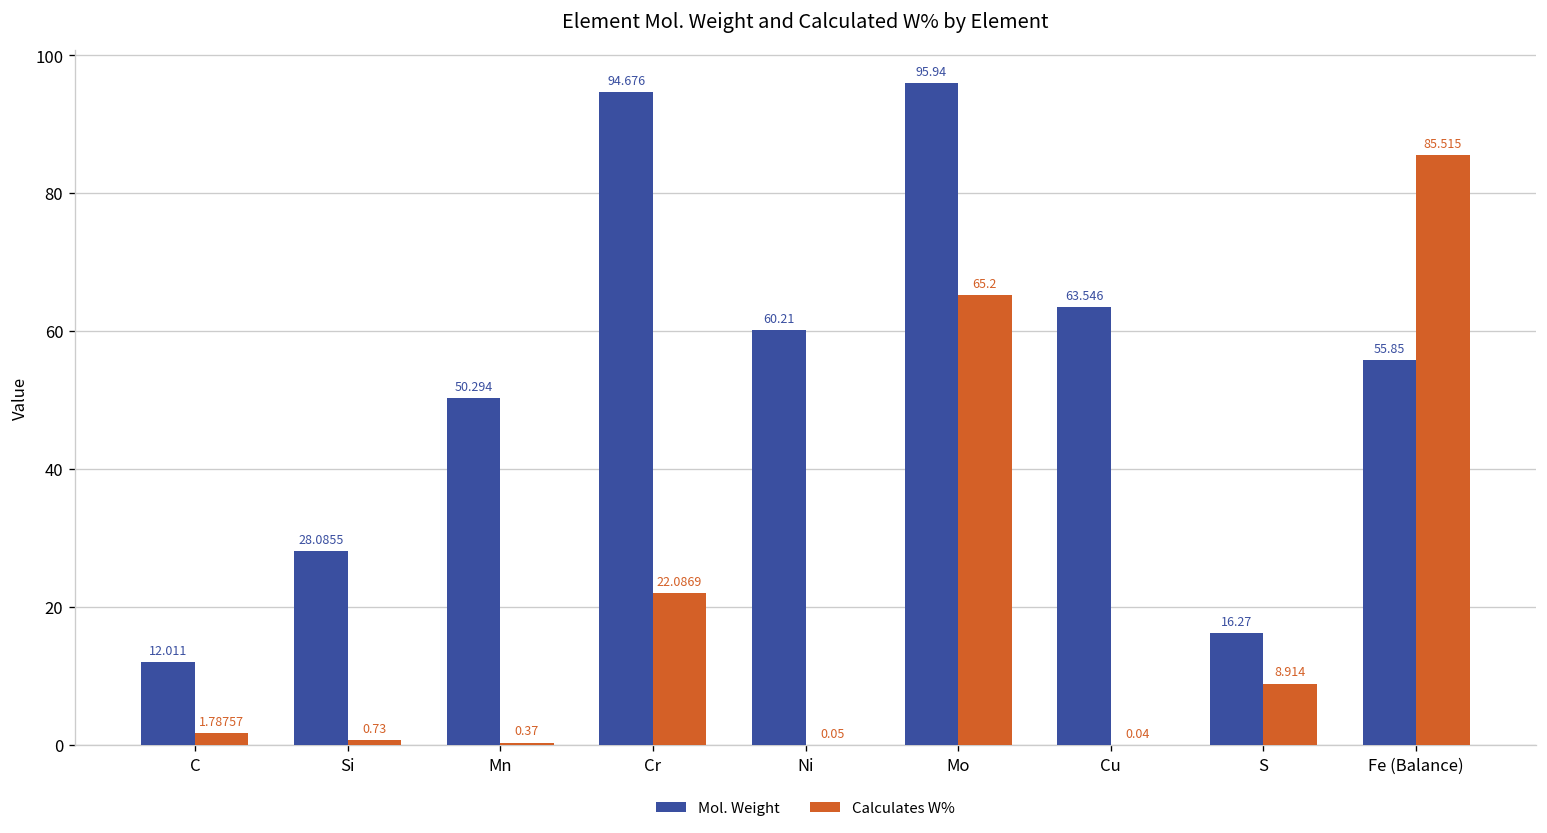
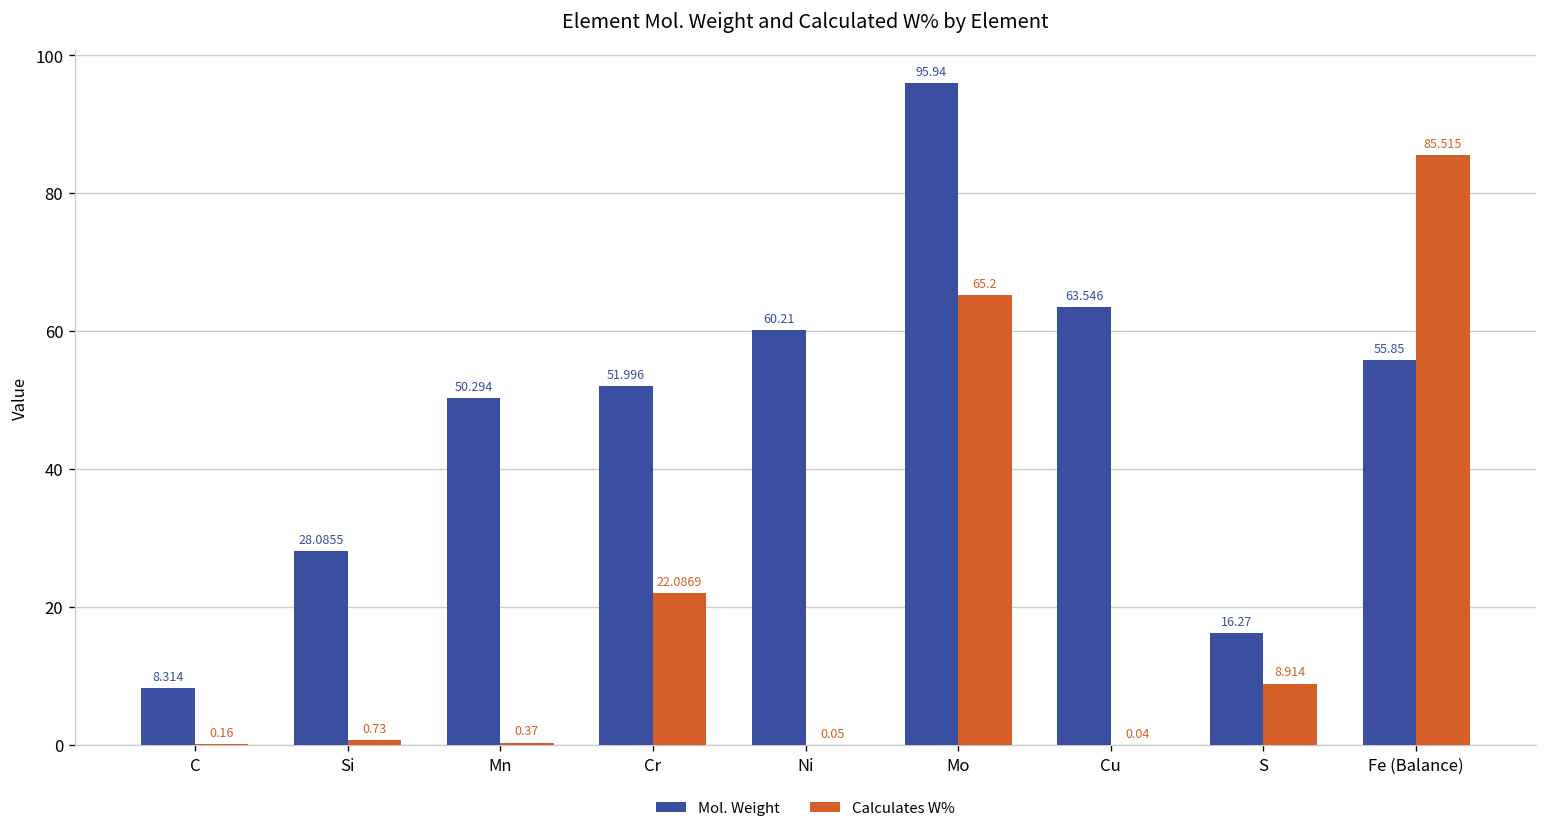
  {
    "Mol. Weight": {
-     "C": 12.011,
+     "C": 8.314,
      "Si": 28.0855,
      "Mn": 50.294,
-     "Cr": 94.676,
+     "Cr": 51.996,
      "Ni": 60.21,
      "Mo": 95.94,
      "Cu": 63.546,
      "S": 16.27,
      "Fe (Balance)": 55.85
    },
    "Calculates W%": {
-     "C": 1.78757,
+     "C": 0.16,
      "Si": 0.73,
      "Mn": 0.37,
      "Cr": 22.0869,
      "Ni": 0.05,
      "Mo": 65.2,
      "Cu": 0.04,
      "S": 8.914,
      "Fe (Balance)": 85.515
    }
  }
